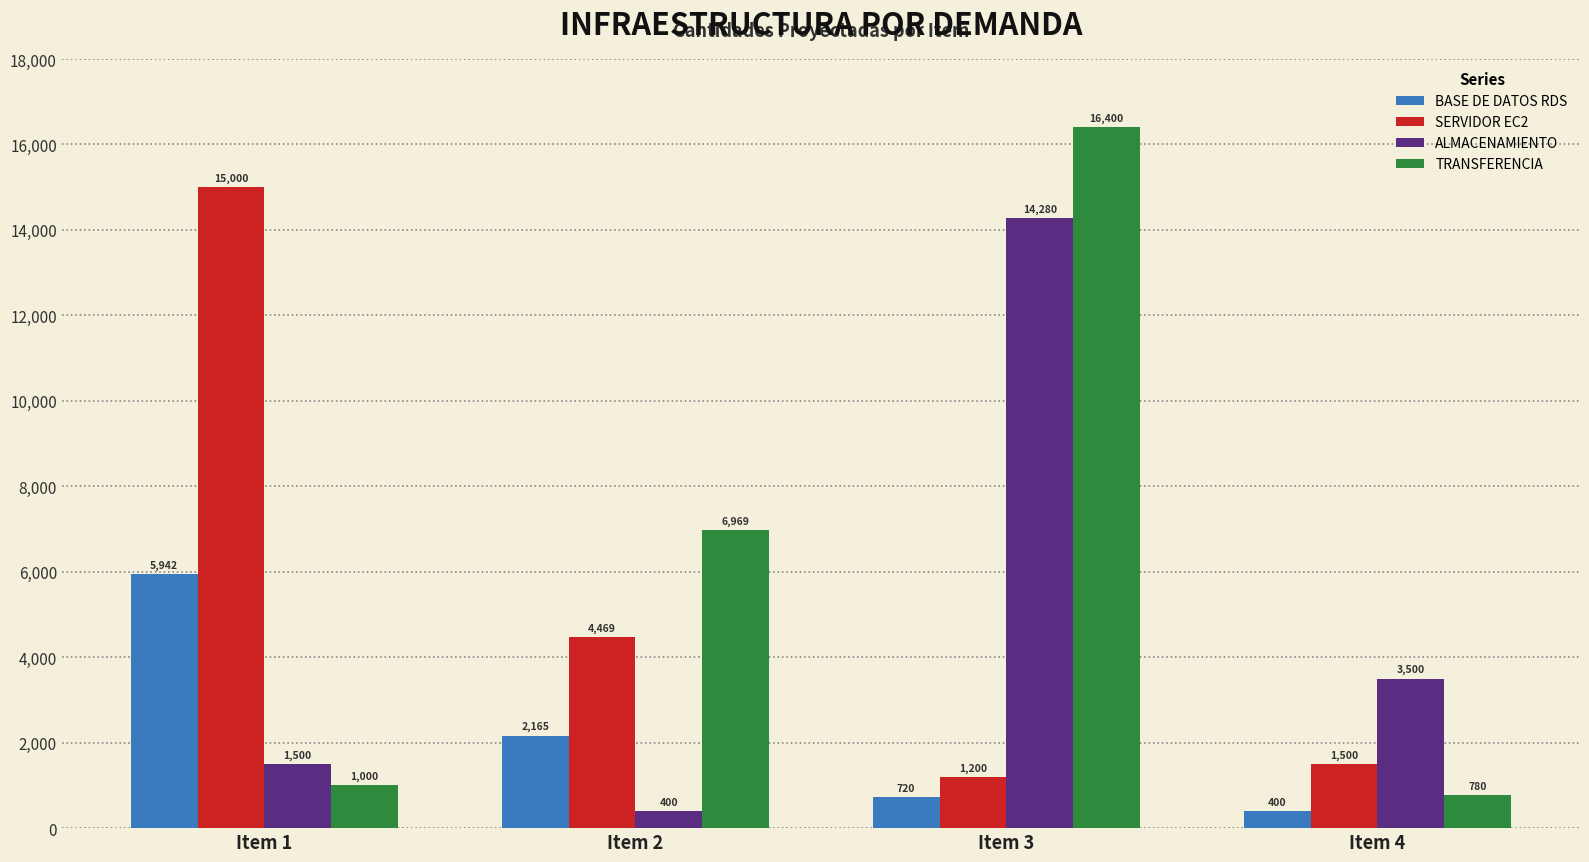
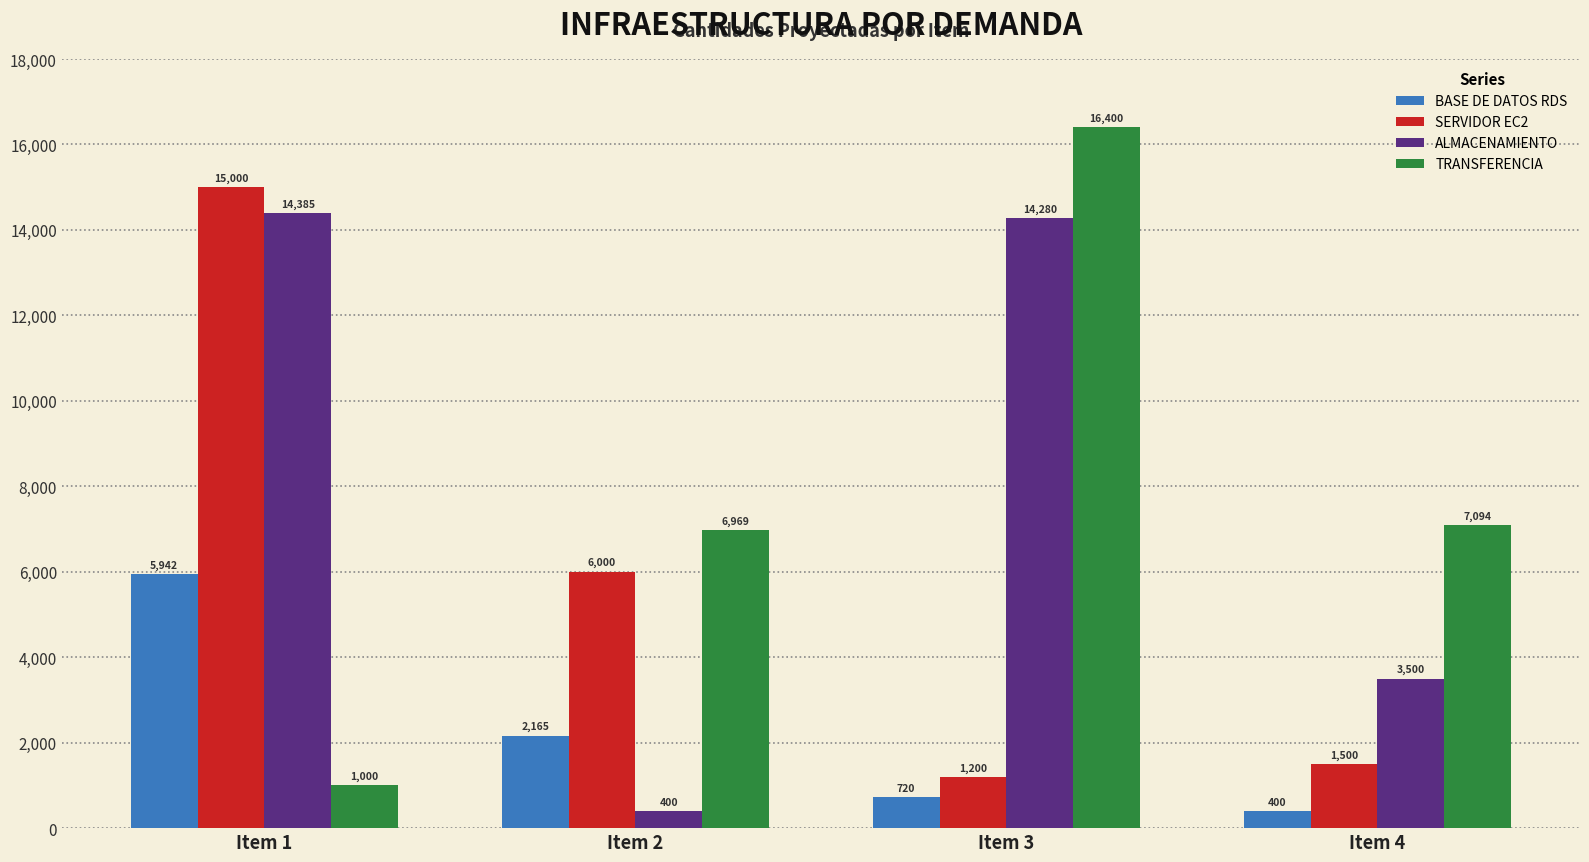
  {
    "BASE DE DATOS RDS": {
      "Item 1": "5,942",
      "Item 2": "2,165",
      "Item 3": "720",
      "Item 4": "400"
    },
    "SERVIDOR EC2": {
      "Item 1": "15,000",
-     "Item 2": "4,469",
+     "Item 2": "6,000",
      "Item 3": "1,200",
      "Item 4": "1,500"
    },
    "ALMACENAMIENTO": {
-     "Item 1": "1,500",
+     "Item 1": "14,385",
      "Item 2": "400",
      "Item 3": "14,280",
      "Item 4": "3,500"
    },
    "TRANSFERENCIA": {
      "Item 1": "1,000",
      "Item 2": "6,969",
      "Item 3": "16,400",
-     "Item 4": "780"
+     "Item 4": "7,094"
    }
  }
